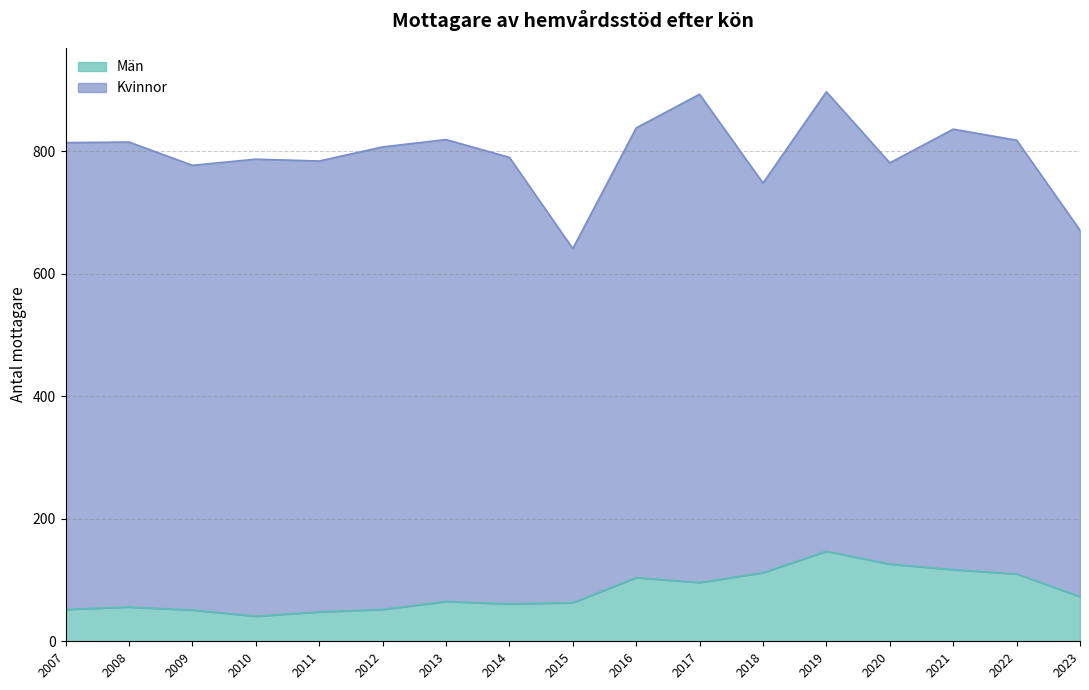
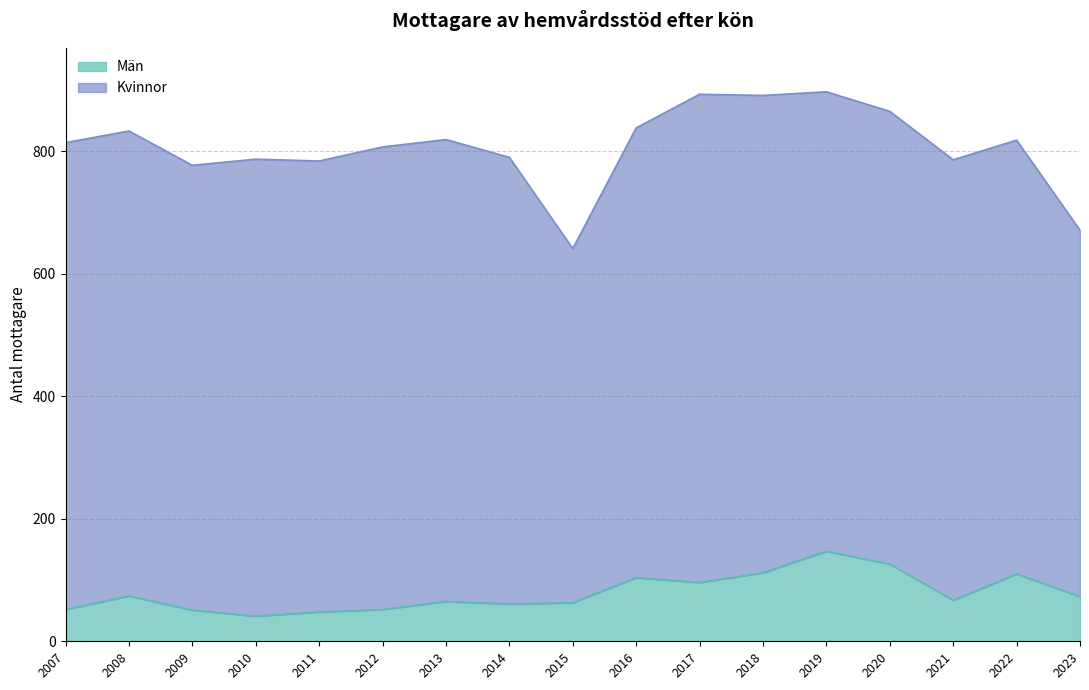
  {
    "Män": {
      "2007": 50,
-     "2008": 60,
+     "2008": 70,
      "2009": 50,
      "2010": 40,
      "2011": 50,
      "2012": 50,
      "2013": 70,
      "2014": 60,
      "2015": 60,
      "2016": 100,
      "2017": 100,
      "2018": 110,
      "2019": 150,
      "2020": 130,
-     "2021": 120,
+     "2021": 70,
      "2022": 110,
      "2023": 70
    },
    "Kvinnor": {
      "2007": 760,
      "2008": 760,
      "2009": 730,
      "2010": 750,
      "2011": 740,
      "2012": 760,
      "2013": 750,
      "2014": 730,
      "2015": 580,
      "2016": 730,
      "2017": 800,
-     "2018": 640,
+     "2018": 780,
      "2019": 750,
-     "2020": 660,
+     "2020": 740,
      "2021": 720,
      "2022": 710,
      "2023": 600
    }
  }
